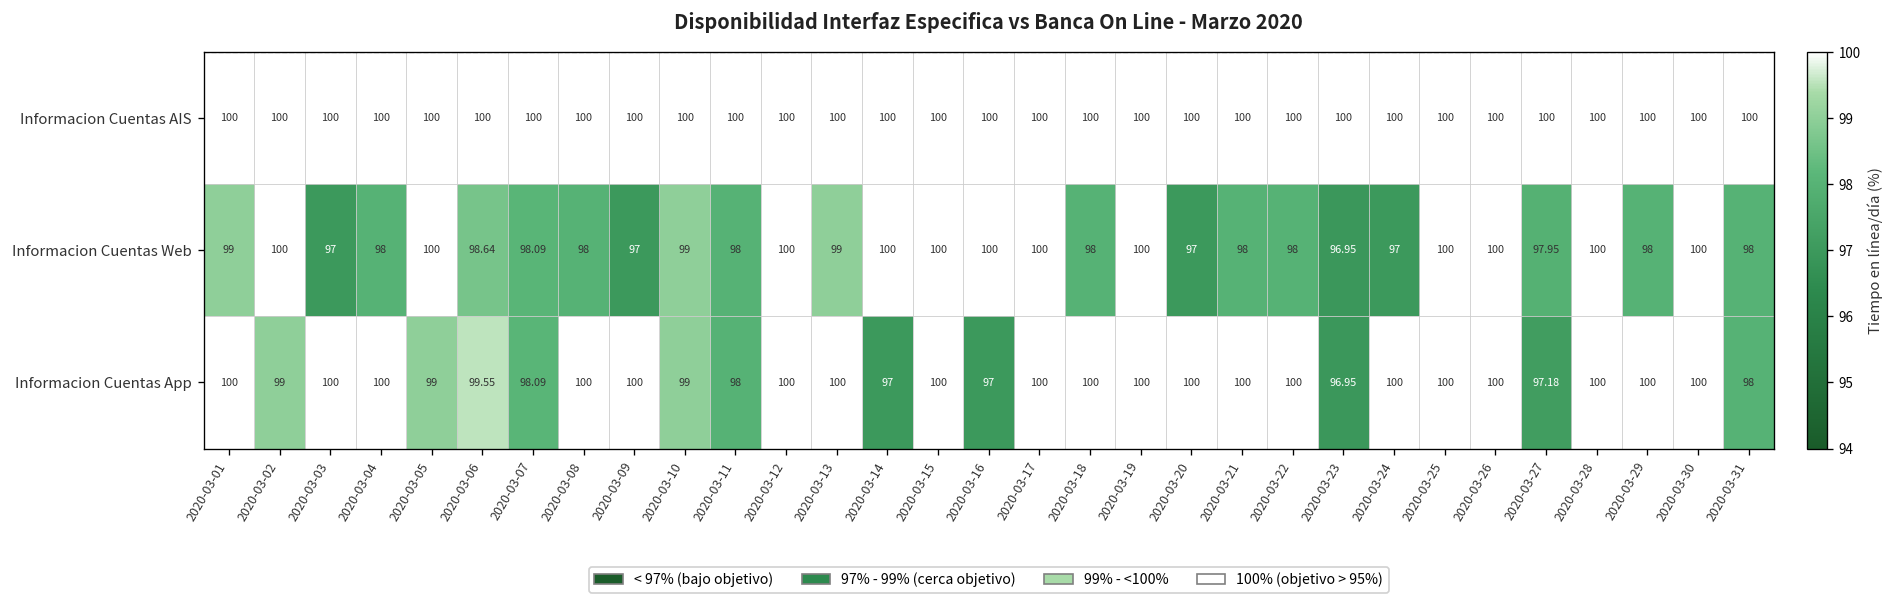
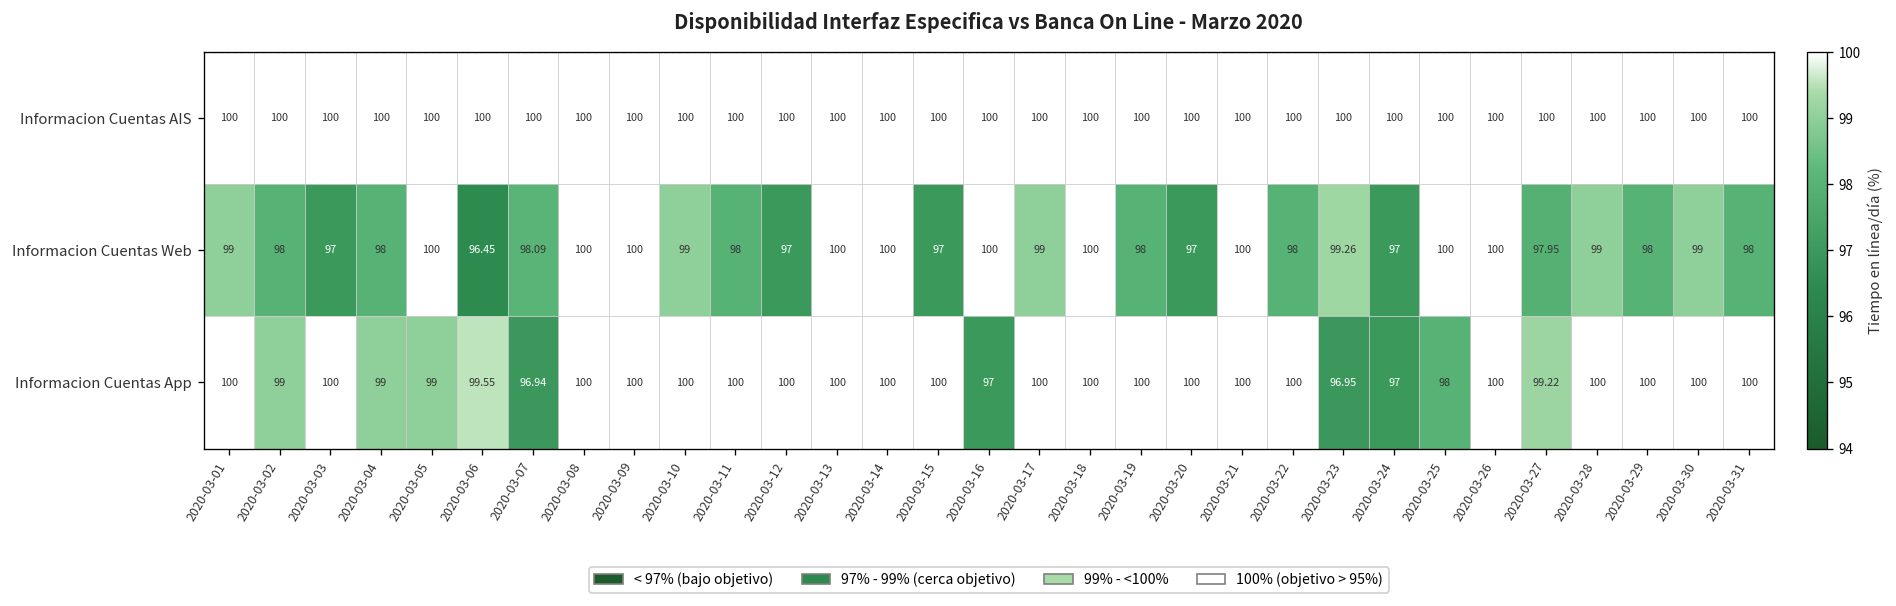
  {
    "Informacion Cuentas AIS": {
      "2020-03-01": 100,
      "2020-03-02": 100,
      "2020-03-03": 100,
      "2020-03-04": 100,
      "2020-03-05": 100,
      "2020-03-06": 100,
      "2020-03-07": 100,
      "2020-03-08": 100,
      "2020-03-09": 100,
      "2020-03-10": 100,
      "2020-03-11": 100,
      "2020-03-12": 100,
      "2020-03-13": 100,
      "2020-03-14": 100,
      "2020-03-15": 100,
      "2020-03-16": 100,
      "2020-03-17": 100,
      "2020-03-18": 100,
      "2020-03-19": 100,
      "2020-03-20": 100,
      "2020-03-21": 100,
      "2020-03-22": 100,
      "2020-03-23": 100,
      "2020-03-24": 100,
      "2020-03-25": 100,
      "2020-03-26": 100,
      "2020-03-27": 100,
      "2020-03-28": 100,
      "2020-03-29": 100,
      "2020-03-30": 100,
      "2020-03-31": 100
    },
    "Informacion Cuentas Web": {
      "2020-03-01": 99,
-     "2020-03-02": 100,
+     "2020-03-02": 98,
      "2020-03-03": 97,
      "2020-03-04": 98,
      "2020-03-05": 100,
-     "2020-03-06": 98.64,
+     "2020-03-06": 96.45,
      "2020-03-07": 98.09,
-     "2020-03-08": 98,
-     "2020-03-09": 97,
+     "2020-03-08": 100,
+     "2020-03-09": 100,
      "2020-03-10": 99,
      "2020-03-11": 98,
-     "2020-03-12": 100,
-     "2020-03-13": 99,
+     "2020-03-12": 97,
+     "2020-03-13": 100,
      "2020-03-14": 100,
-     "2020-03-15": 100,
+     "2020-03-15": 97,
      "2020-03-16": 100,
-     "2020-03-17": 100,
-     "2020-03-18": 98,
-     "2020-03-19": 100,
+     "2020-03-17": 99,
+     "2020-03-18": 100,
+     "2020-03-19": 98,
      "2020-03-20": 97,
-     "2020-03-21": 98,
+     "2020-03-21": 100,
      "2020-03-22": 98,
-     "2020-03-23": 96.95,
+     "2020-03-23": 99.26,
      "2020-03-24": 97,
      "2020-03-25": 100,
      "2020-03-26": 100,
      "2020-03-27": 97.95,
-     "2020-03-28": 100,
+     "2020-03-28": 99,
      "2020-03-29": 98,
-     "2020-03-30": 100,
+     "2020-03-30": 99,
      "2020-03-31": 98
    },
    "Informacion Cuentas App": {
      "2020-03-01": 100,
      "2020-03-02": 99,
      "2020-03-03": 100,
-     "2020-03-04": 100,
+     "2020-03-04": 99,
      "2020-03-05": 99,
      "2020-03-06": 99.55,
-     "2020-03-07": 98.09,
+     "2020-03-07": 96.94,
      "2020-03-08": 100,
      "2020-03-09": 100,
-     "2020-03-10": 99,
-     "2020-03-11": 98,
+     "2020-03-10": 100,
+     "2020-03-11": 100,
      "2020-03-12": 100,
      "2020-03-13": 100,
-     "2020-03-14": 97,
+     "2020-03-14": 100,
      "2020-03-15": 100,
      "2020-03-16": 97,
      "2020-03-17": 100,
      "2020-03-18": 100,
      "2020-03-19": 100,
      "2020-03-20": 100,
      "2020-03-21": 100,
      "2020-03-22": 100,
      "2020-03-23": 96.95,
-     "2020-03-24": 100,
-     "2020-03-25": 100,
+     "2020-03-24": 97,
+     "2020-03-25": 98,
      "2020-03-26": 100,
-     "2020-03-27": 97.18,
+     "2020-03-27": 99.22,
      "2020-03-28": 100,
      "2020-03-29": 100,
      "2020-03-30": 100,
-     "2020-03-31": 98
+     "2020-03-31": 100
    }
  }
